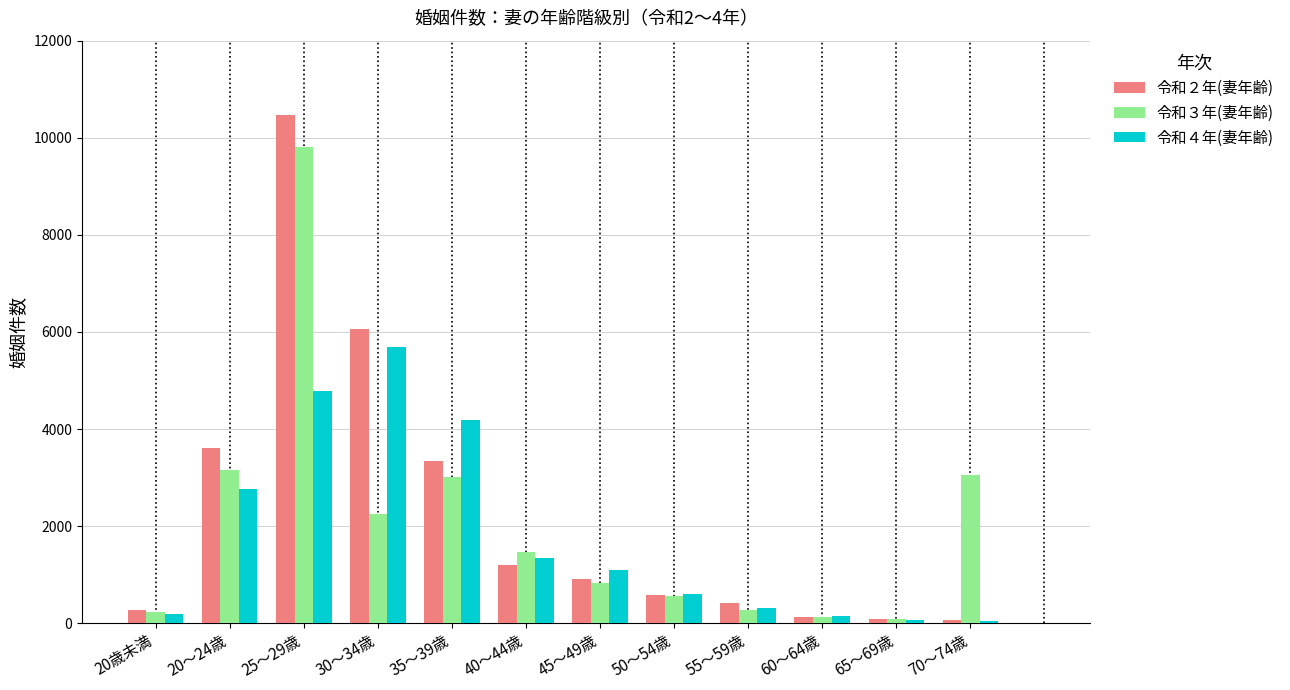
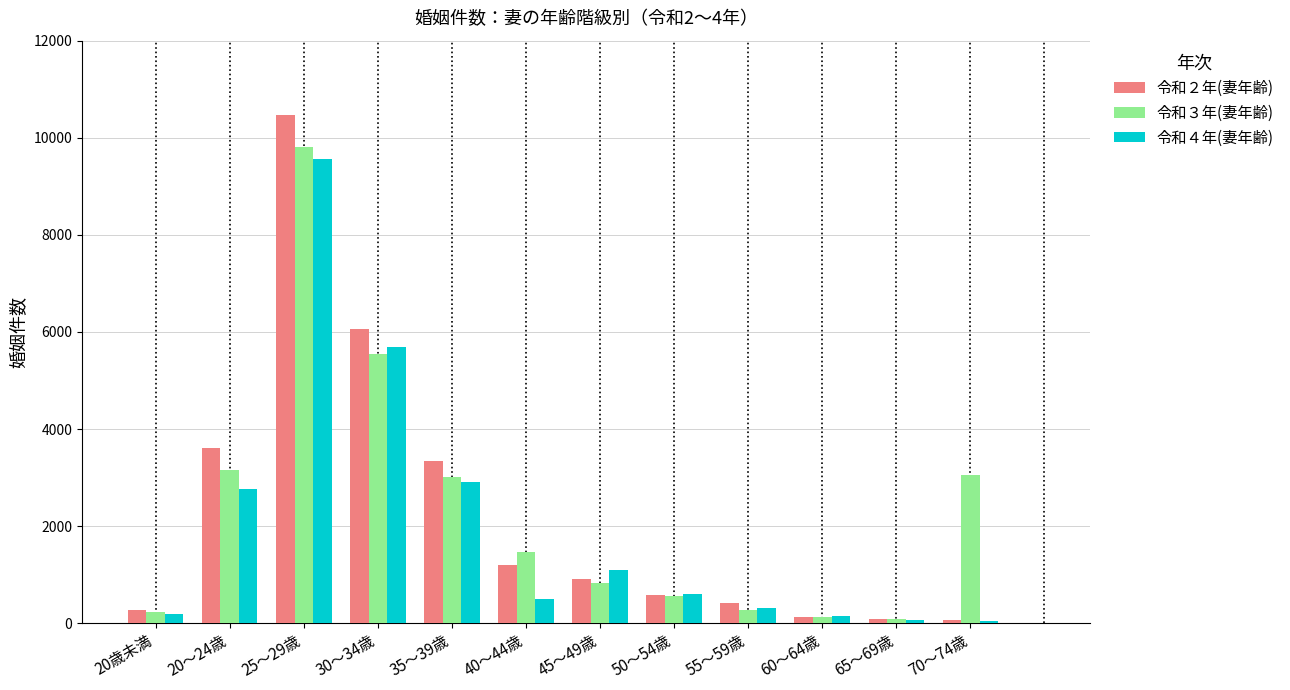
  {
    "令和２年(妻年齢)": {
      "20歳未満": 300,
      "20～24歳": 3600,
      "25～29歳": 10500,
      "30～34歳": 6100,
      "35～39歳": 3300,
      "40～44歳": 1200,
      "45～49歳": 900,
      "50～54歳": 600,
      "55～59歳": 400,
      "60～64歳": 100,
      "65～69歳": 100,
      "70～74歳": 100
    },
    "令和３年(妻年齢)": {
      "20歳未満": 200,
      "20～24歳": 3200,
      "25～29歳": 9800,
-     "30～34歳": 2300,
+     "30～34歳": 5500,
      "35～39歳": 3000,
      "40～44歳": 1500,
      "45～49歳": 800,
      "50～54歳": 600,
      "55～59歳": 300,
      "60～64歳": 100,
      "65～69歳": 100,
      "70～74歳": 3100
    },
    "令和４年(妻年齢)": {
      "20歳未満": 200,
      "20～24歳": 2800,
-     "25～29歳": 4800,
+     "25～29歳": 9600,
      "30～34歳": 5700,
-     "35～39歳": 4200,
-     "40～44歳": 1300,
+     "35～39歳": 2900,
+     "40～44歳": 500,
      "45～49歳": 1100,
      "50～54歳": 600,
      "55～59歳": 300,
      "60～64歳": 200,
      "65～69歳": 100,
      "70～74歳": 100
    }
  }
